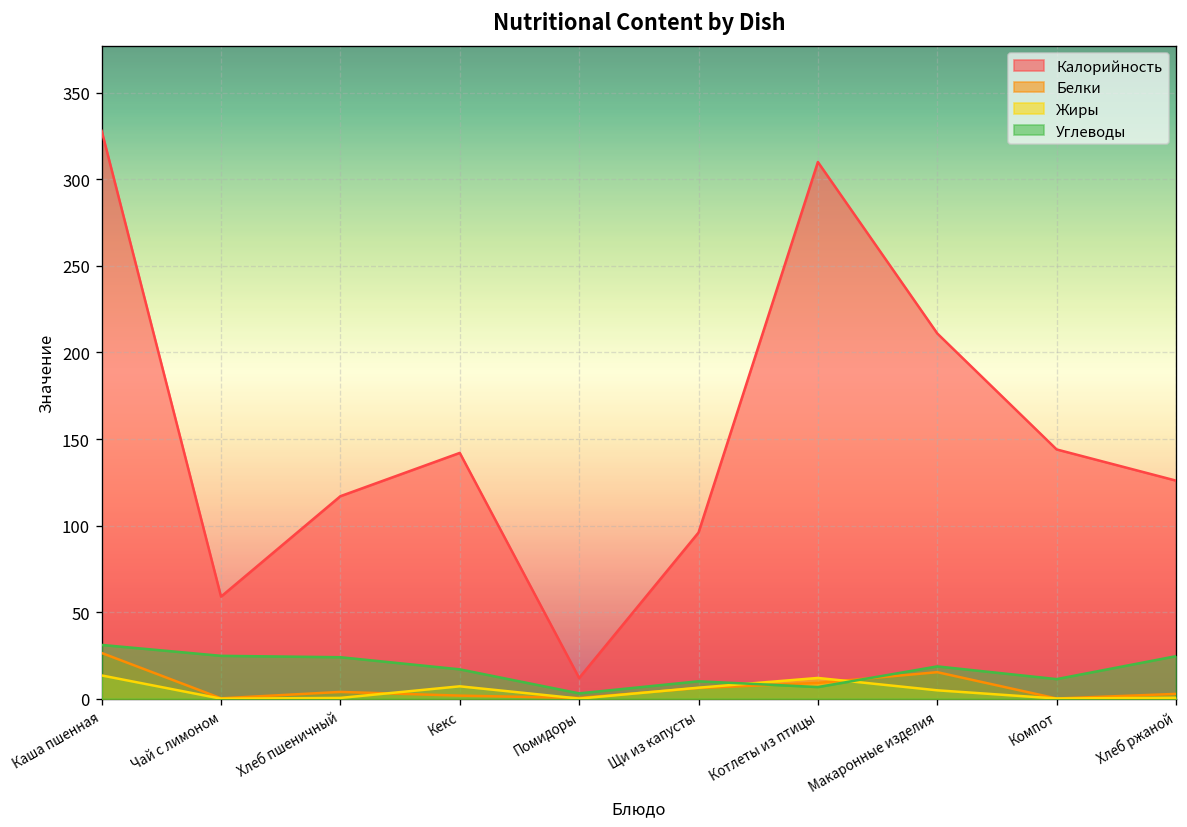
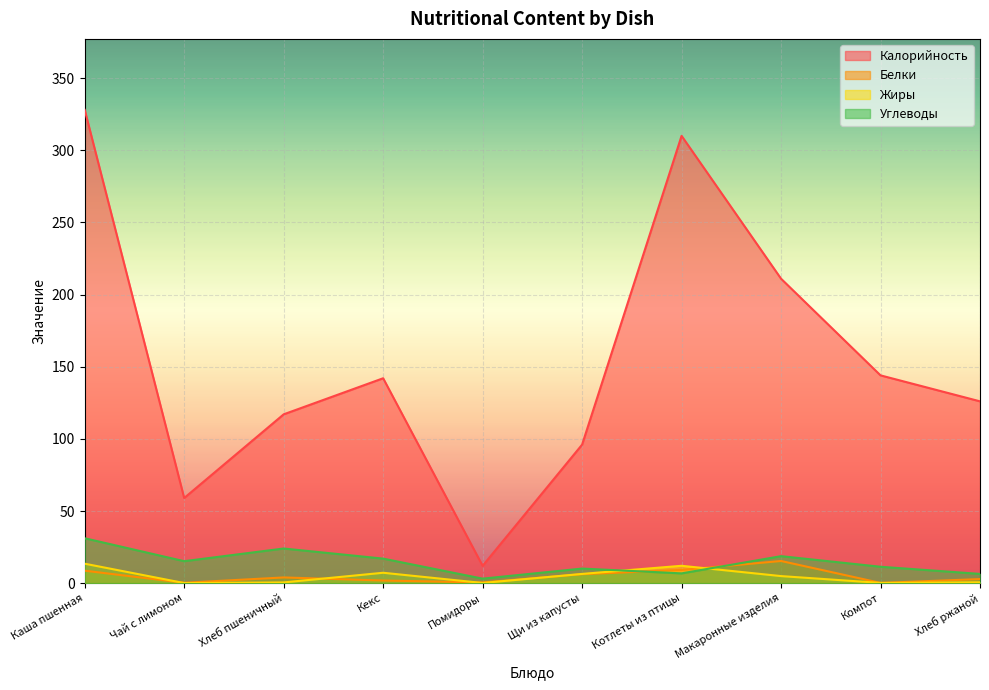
  {
    "Калорийность": {
      "Каша пшенная": 328,
      "Чай с лимоном": 59,
      "Хлеб пшеничный": 117,
      "Кекс": 142,
      "Помидоры": 12,
      "Щи из капусты": 96,
      "Котлеты из птицы": 310,
      "Макаронные изделия": 211,
      "Компот": 144,
      "Хлеб ржаной": 126
    },
    "Белки": {
-     "Каша пшенная": 26,
+     "Каша пшенная": 9,
      "Хлеб пшеничный": 4,
      "Кекс": 2,
      "Котлеты из птицы": 9,
      "Макаронные изделия": 15,
      "Хлеб ржаной": 3
    },
    "Жиры": {
      "Каша пшенная": 13,
      "Хлеб пшеничный": 1,
      "Кекс": 7,
      "Котлеты из птицы": 12,
      "Макаронные изделия": 5,
      "Хлеб ржаной": 1
    },
    "Углеводы": {
      "Каша пшенная": 31,
-     "Чай с лимоном": 25,
+     "Чай с лимоном": 15,
      "Хлеб пшеничный": 24,
      "Кекс": 17,
      "Помидоры": 3,
      "Щи из капусты": 10,
      "Котлеты из птицы": 7,
      "Макаронные изделия": 19,
      "Компот": 11,
-     "Хлеб ржаной": 25
+     "Хлеб ржаной": 6
    }
  }
